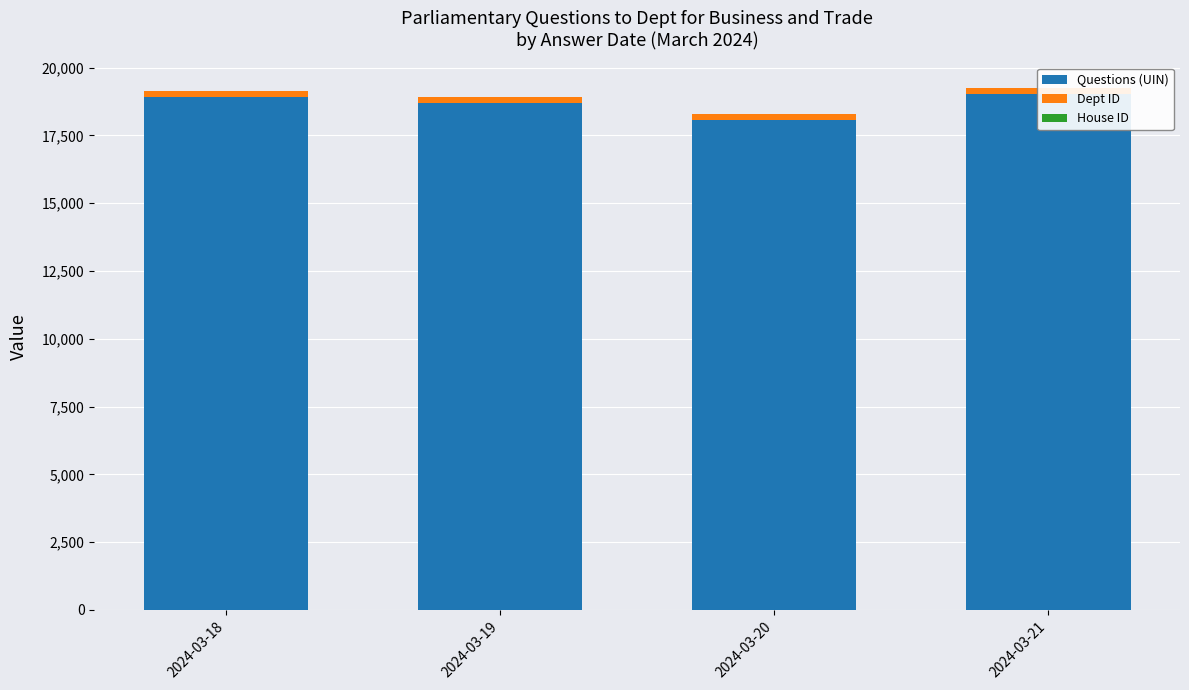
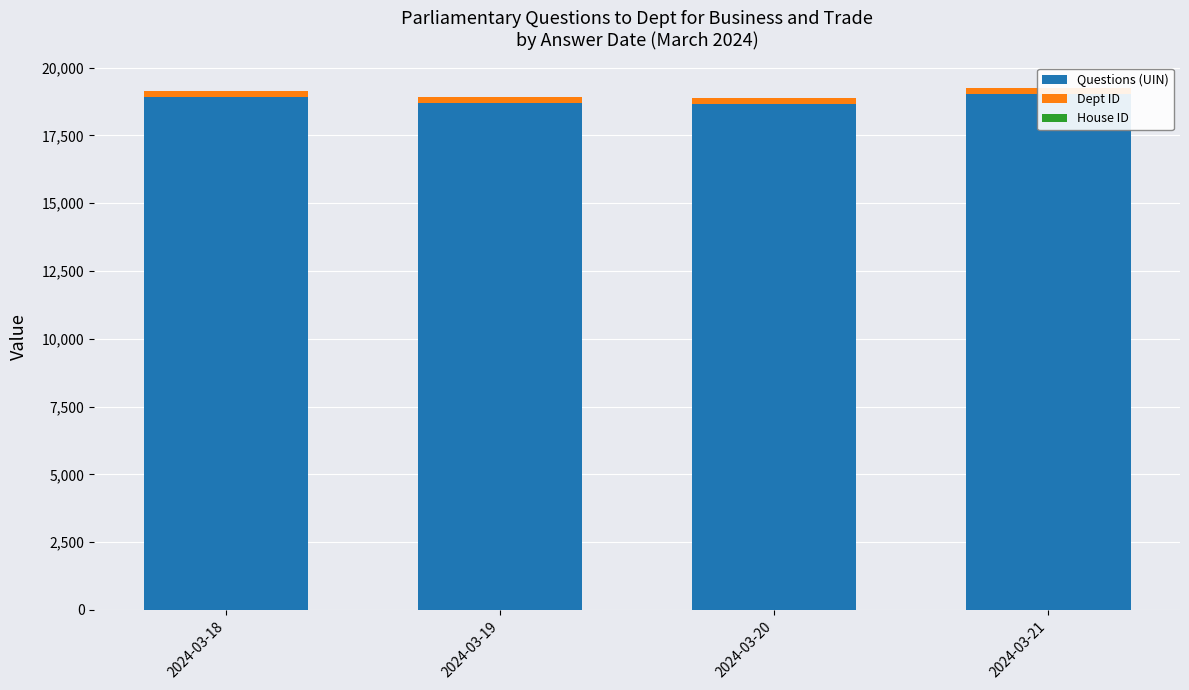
  {
    "Questions (UIN)": {
      "2024-03-18": "18,900",
      "2024-03-19": "18,700",
-     "2024-03-20": "18,100"
+     "2024-03-20": "18,700"
    },
    "House ID": {
      "2024-03-18": "200",
      "2024-03-19": "200",
      "2024-03-20": "200"
    }
  }
